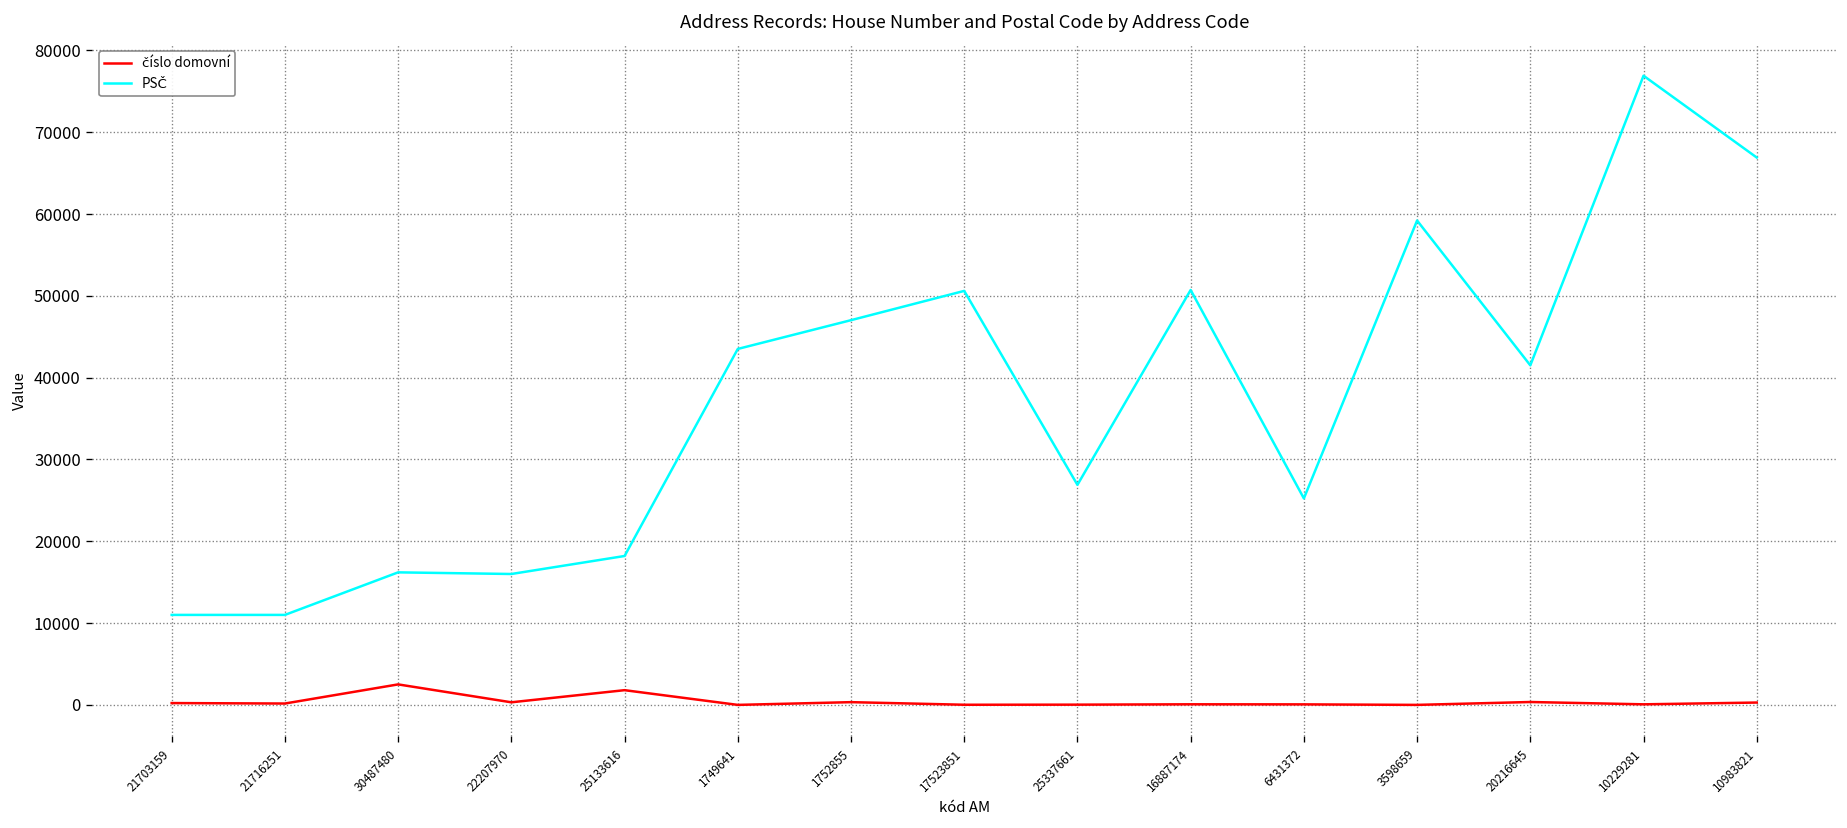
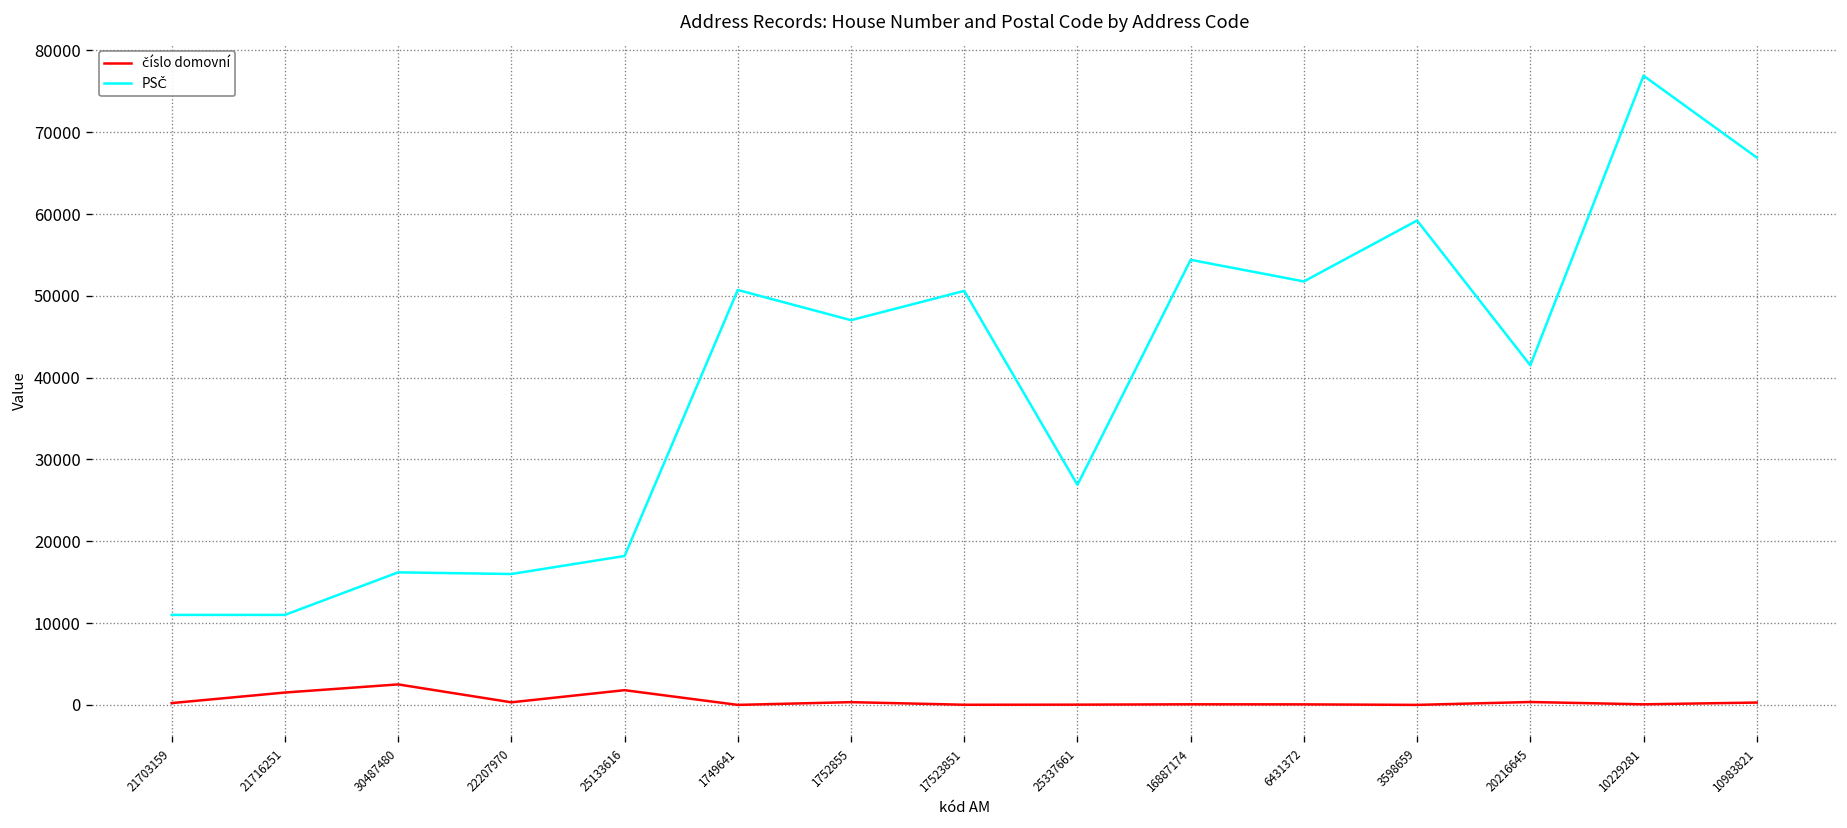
  {
    "číslo domovní": {
      "21703159": 0,
-     "21716251": 0,
+     "21716251": 2000,
      "30487480": 3000,
      "22207970": 0,
      "25133616": 2000,
      "1749641": 0,
      "1752855": 0,
      "17523851": 0,
      "25337661": 0,
      "16887174": 0,
      "6431372": 0,
      "3598659": 0,
      "20216645": 0,
      "10229281": 0,
      "10983821": 0
    },
    "PSČ": {
      "21703159": 11000,
      "21716251": 11000,
      "30487480": 16000,
      "22207970": 16000,
      "25133616": 18000,
-     "1749641": 44000,
+     "1749641": 51000,
      "1752855": 47000,
      "17523851": 51000,
      "25337661": 27000,
-     "16887174": 51000,
-     "6431372": 25000,
+     "16887174": 54000,
+     "6431372": 52000,
      "3598659": 59000,
      "20216645": 42000,
      "10229281": 77000,
      "10983821": 67000
    }
  }
